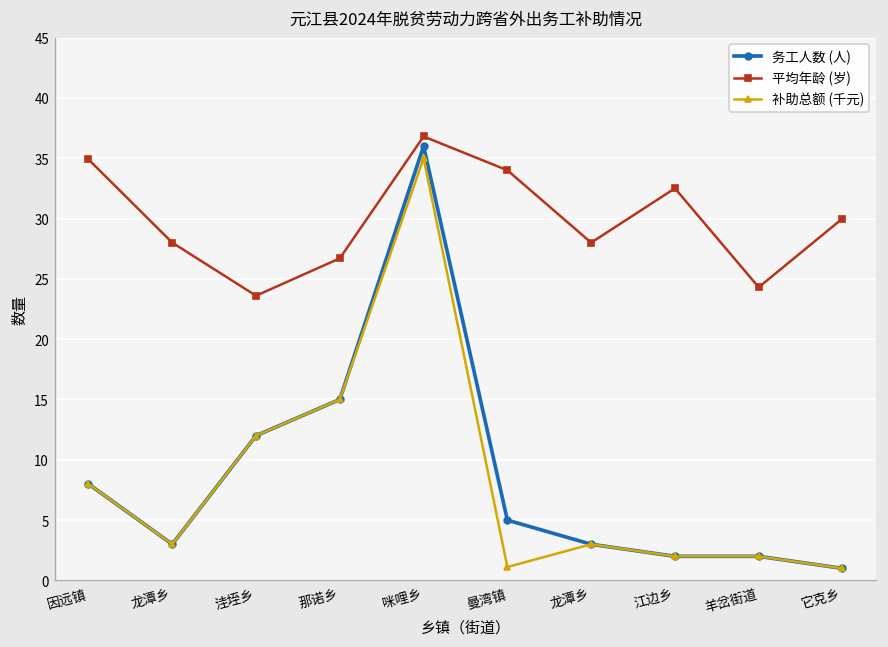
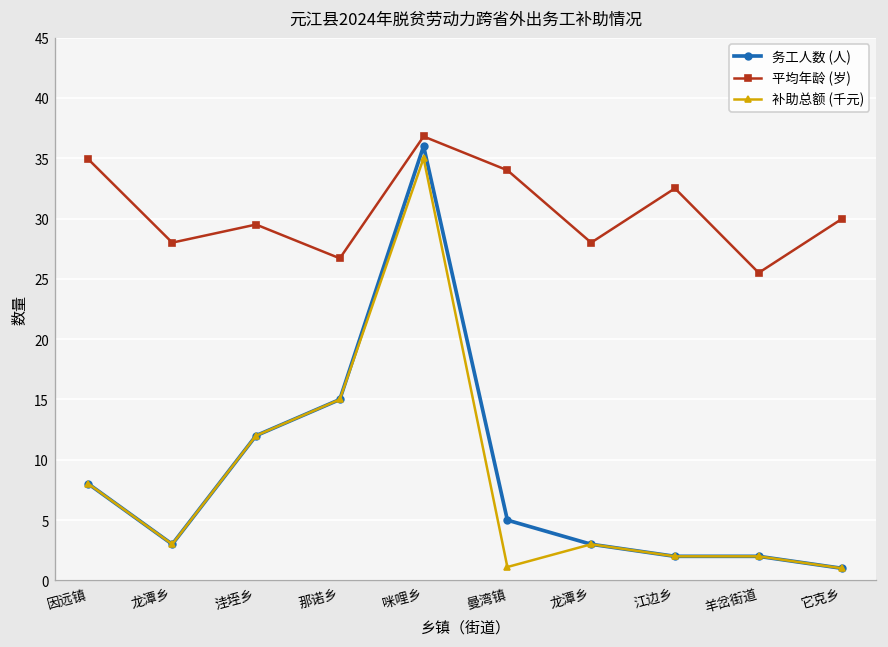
  {
    "务工人数 (人)": {
      "咪哩乡": 36.0,
      "曼湾镇": 5.0
    },
    "平均年龄 (岁)": {
      "因远镇": 34.9,
-     "洼垤乡": 23.6,
+     "洼垤乡": 29.5,
      "那诺乡": 26.7,
      "咪哩乡": 36.8,
      "曼湾镇": 34.0,
      "江边乡": 32.5,
-     "羊岔街道": 24.3,
+     "羊岔街道": 25.5,
      "它克乡": 30.0
    },
    "补助总额 (千元)": {
      "咪哩乡": 35.0,
      "曼湾镇": 1.1
    }
  }
